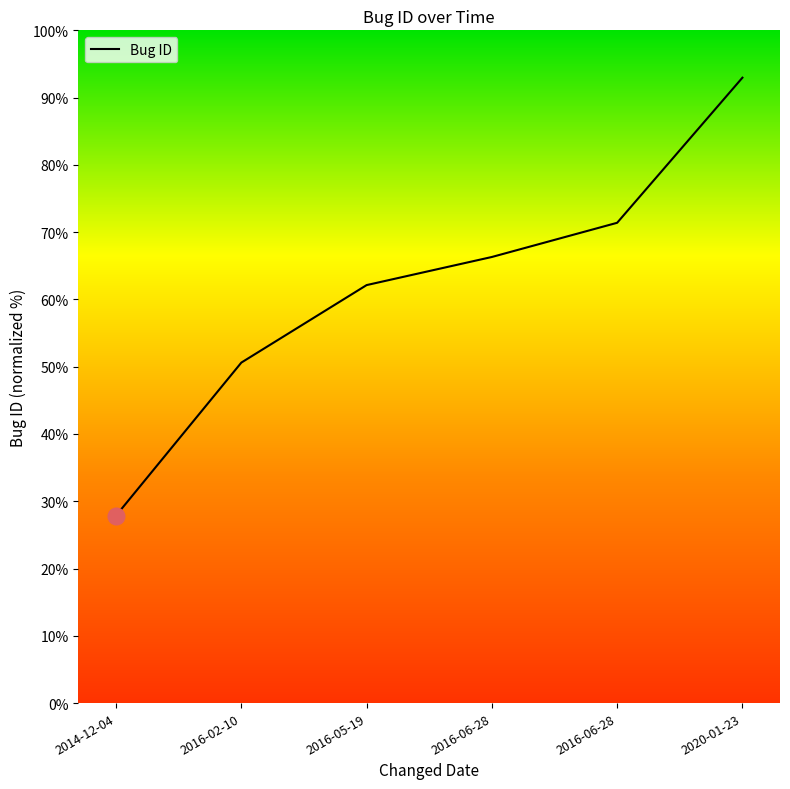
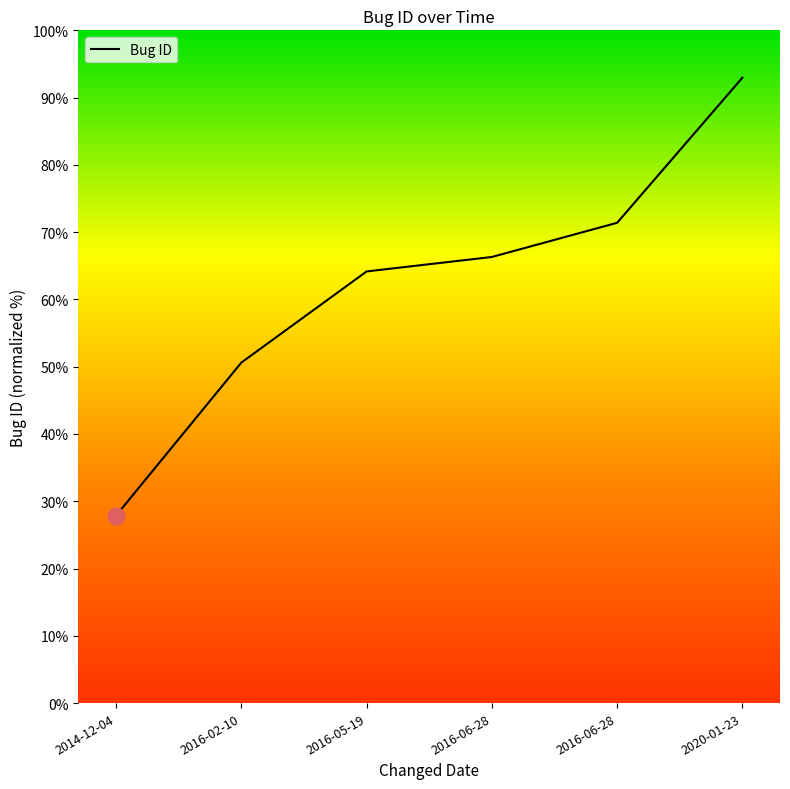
  {
    "Bug ID": {
      "2016-02-10": "51%",
-     "2016-05-19": "62%",
+     "2016-05-19": "64%",
      "2020-01-23": "93%"
    }
  }
